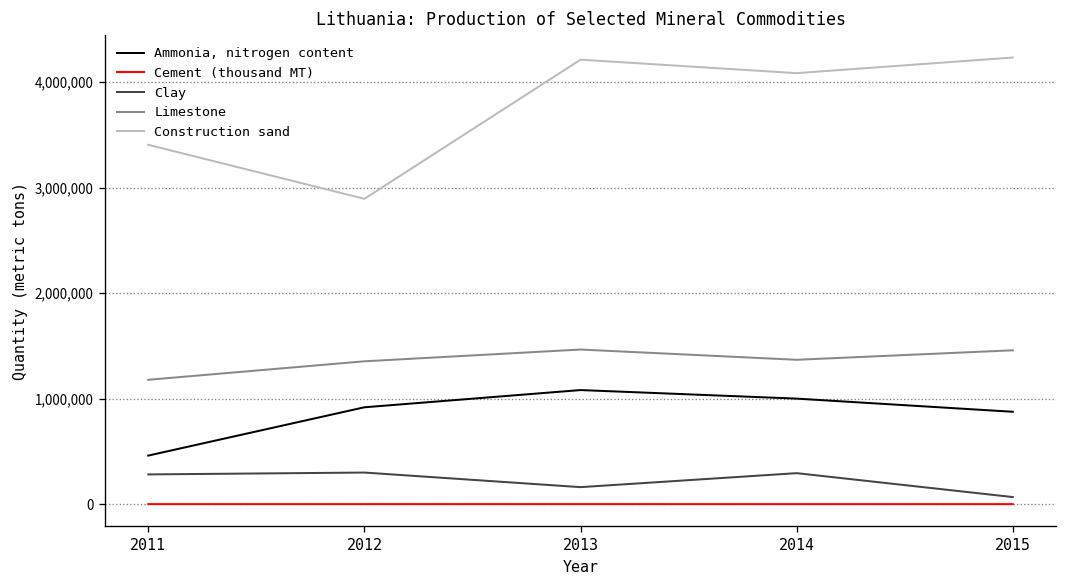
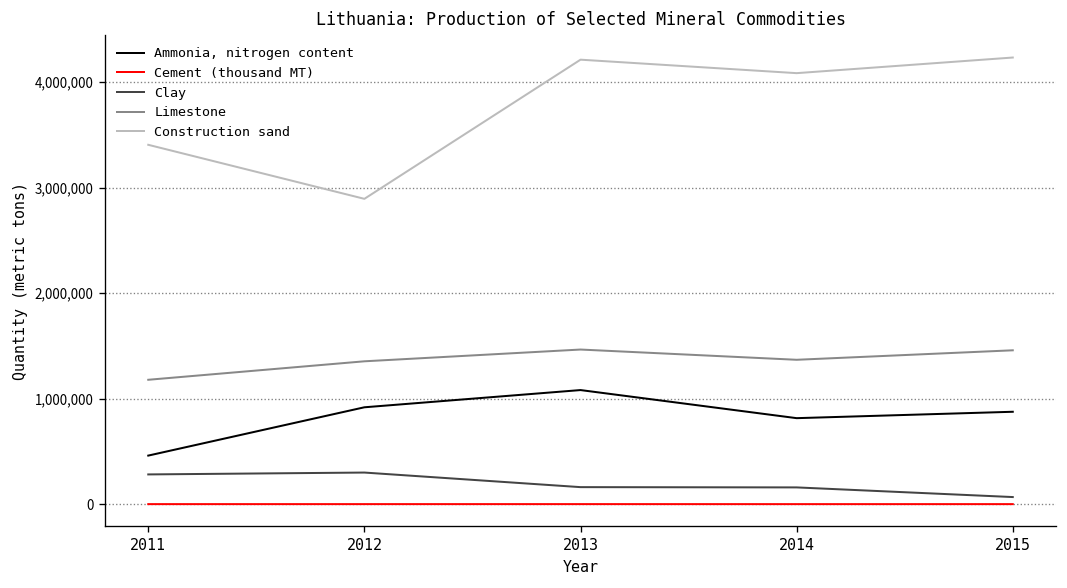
  {
    "Ammonia, nitrogen content": {
      "2011": "500,000",
      "2012": "900,000",
      "2013": "1,100,000",
-     "2014": "1,000,000",
+     "2014": "800,000",
      "2015": "900,000"
    },
    "Cement (thousand MT)": {
      "2011": "0",
      "2012": "0",
      "2013": "0",
      "2014": "0",
      "2015": "0"
    },
    "Clay": {
      "2011": "300,000",
      "2012": "300,000",
      "2013": "200,000",
-     "2014": "300,000",
+     "2014": "200,000",
      "2015": "100,000"
    },
    "Limestone": {
      "2011": "1,200,000",
      "2012": "1,400,000",
      "2013": "1,500,000",
      "2014": "1,400,000",
      "2015": "1,500,000"
    },
    "Construction sand": {
      "2011": "3,400,000",
      "2012": "2,900,000",
      "2013": "4,200,000",
      "2014": "4,100,000",
      "2015": "4,200,000"
    }
  }
